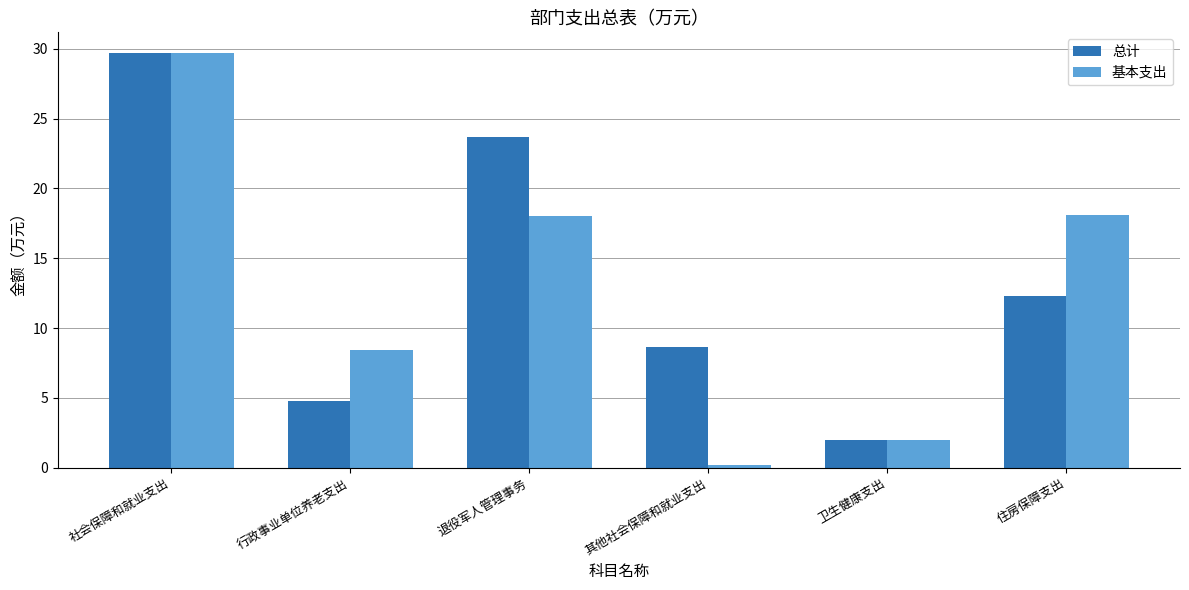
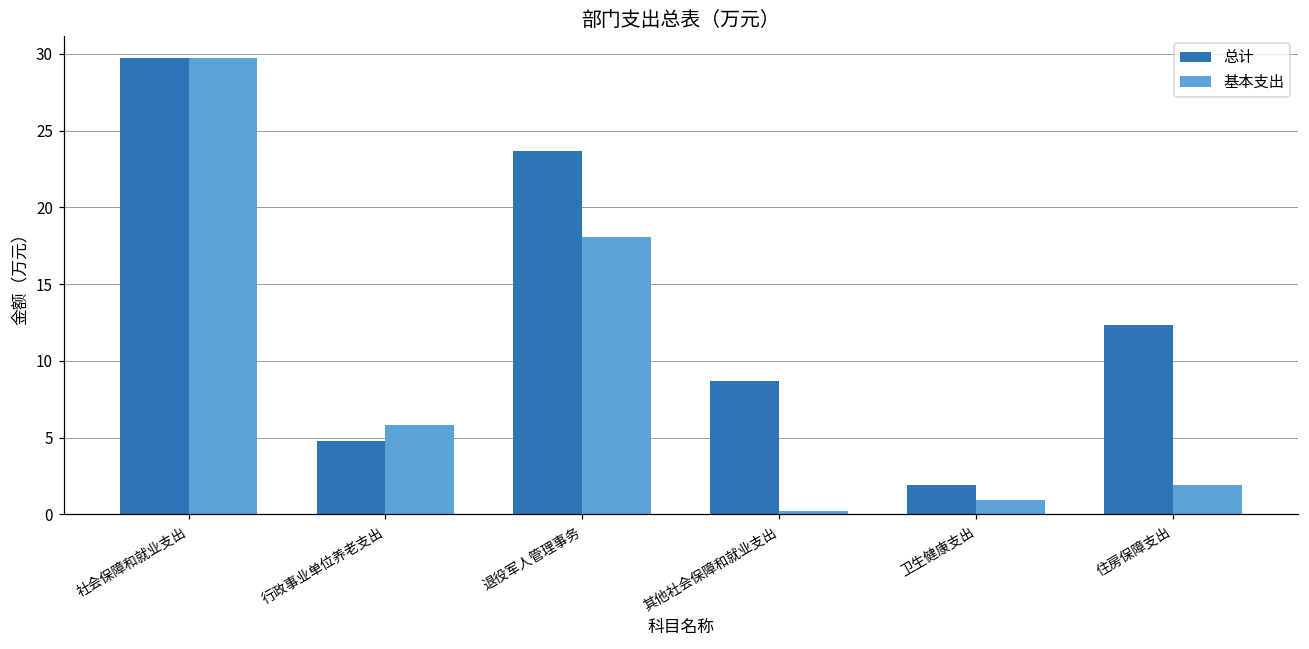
  {
    "总计": {
      "社会保障和就业支出": 29.7,
      "行政事业单位养老支出": 4.8,
      "退役军人管理事务": 23.7,
      "其他社会保障和就业支出": 8.7,
      "卫生健康支出": 2.0,
      "住房保障支出": 12.3
    },
    "基本支出": {
      "社会保障和就业支出": 29.7,
-     "行政事业单位养老支出": 8.4,
+     "行政事业单位养老支出": 5.8,
      "退役军人管理事务": 18.1,
      "其他社会保障和就业支出": 0.2,
-     "卫生健康支出": 2.0,
-     "住房保障支出": 18.1
+     "卫生健康支出": 0.9,
+     "住房保障支出": 1.9
    }
  }
